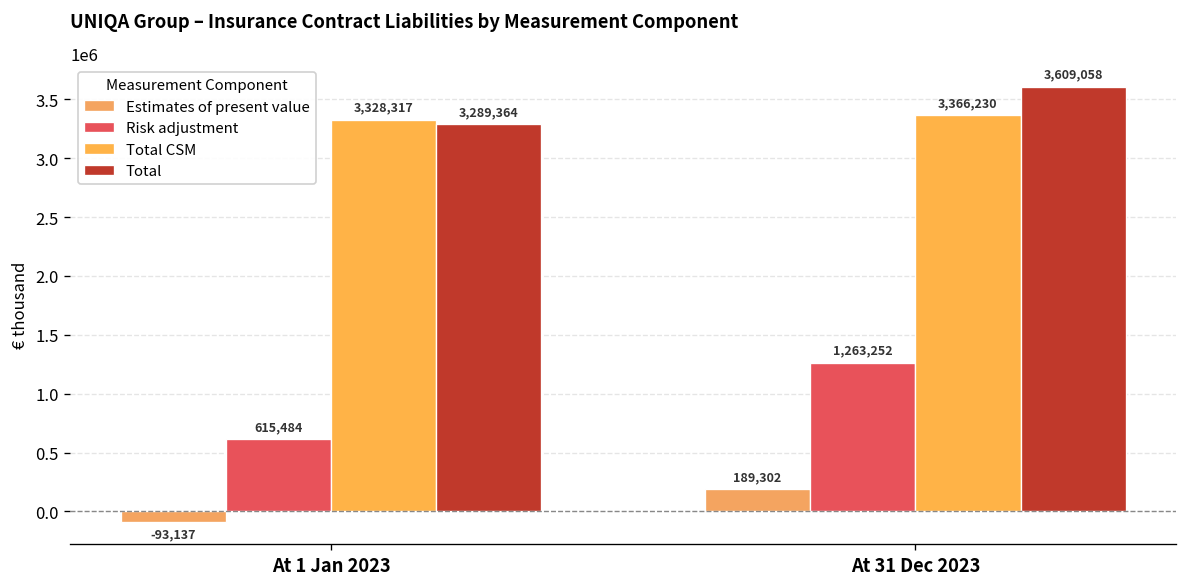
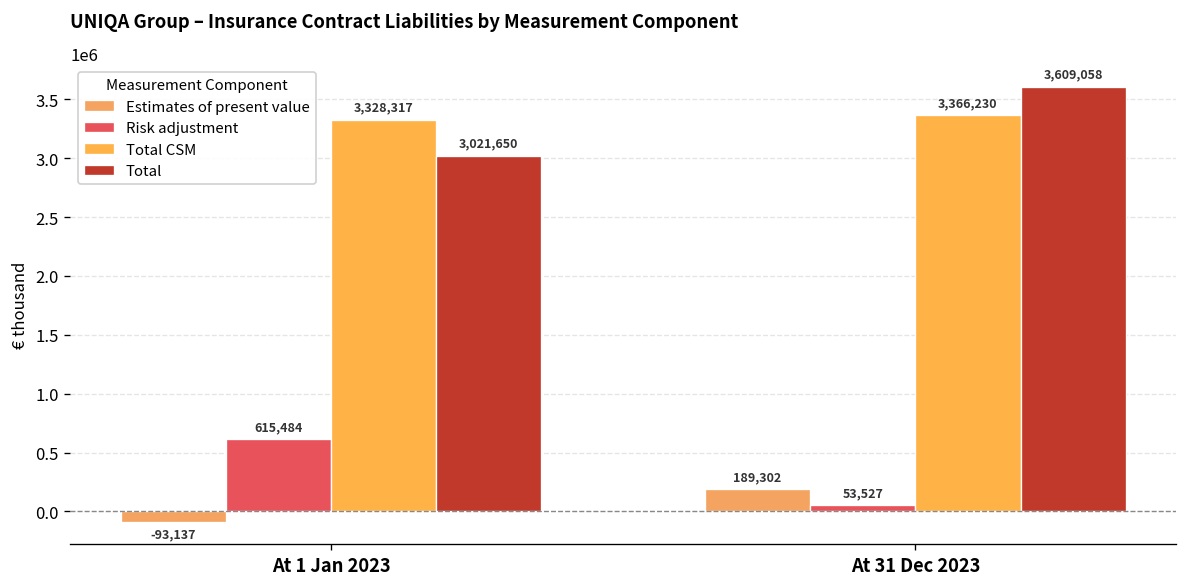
  {
    "Risk adjustment": {
      "At 1 Jan 2023": "615,484",
-     "At 31 Dec 2023": "1,263,252"
+     "At 31 Dec 2023": "53,527"
    },
    "Total": {
-     "At 1 Jan 2023": "3,289,364",
+     "At 1 Jan 2023": "3,021,650",
      "At 31 Dec 2023": "3,609,058"
    }
  }
